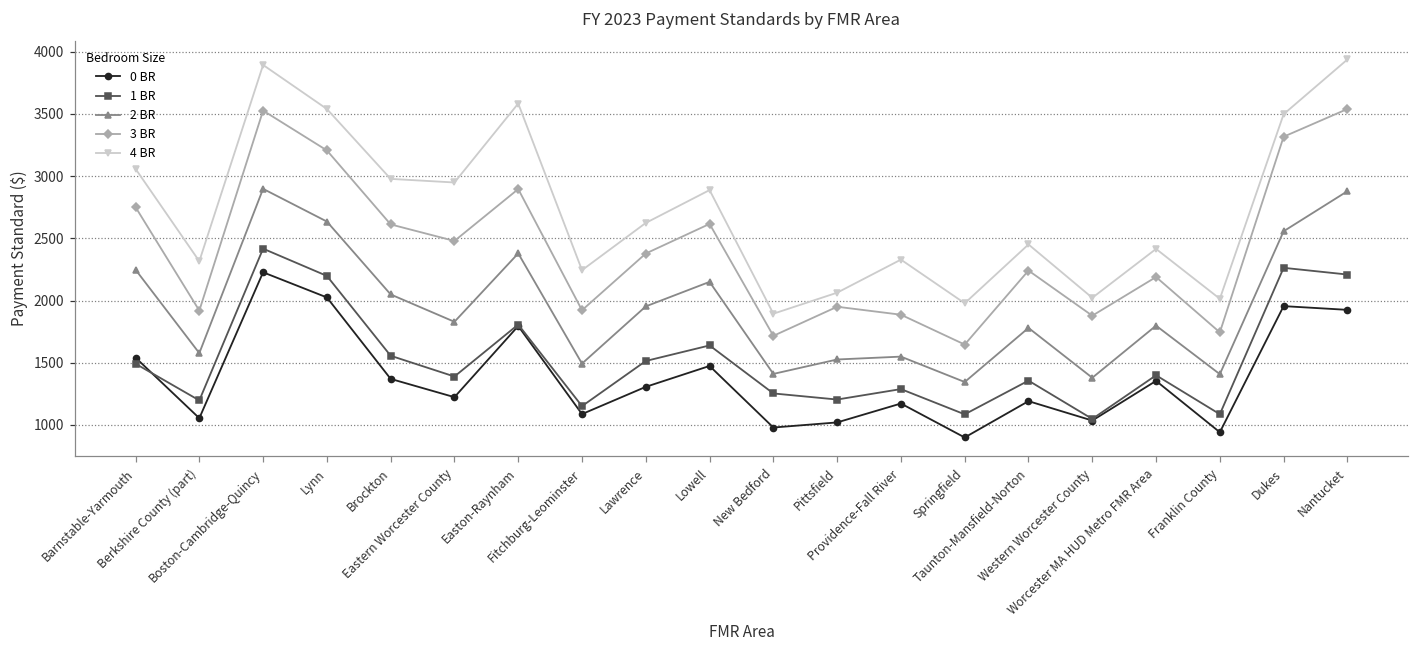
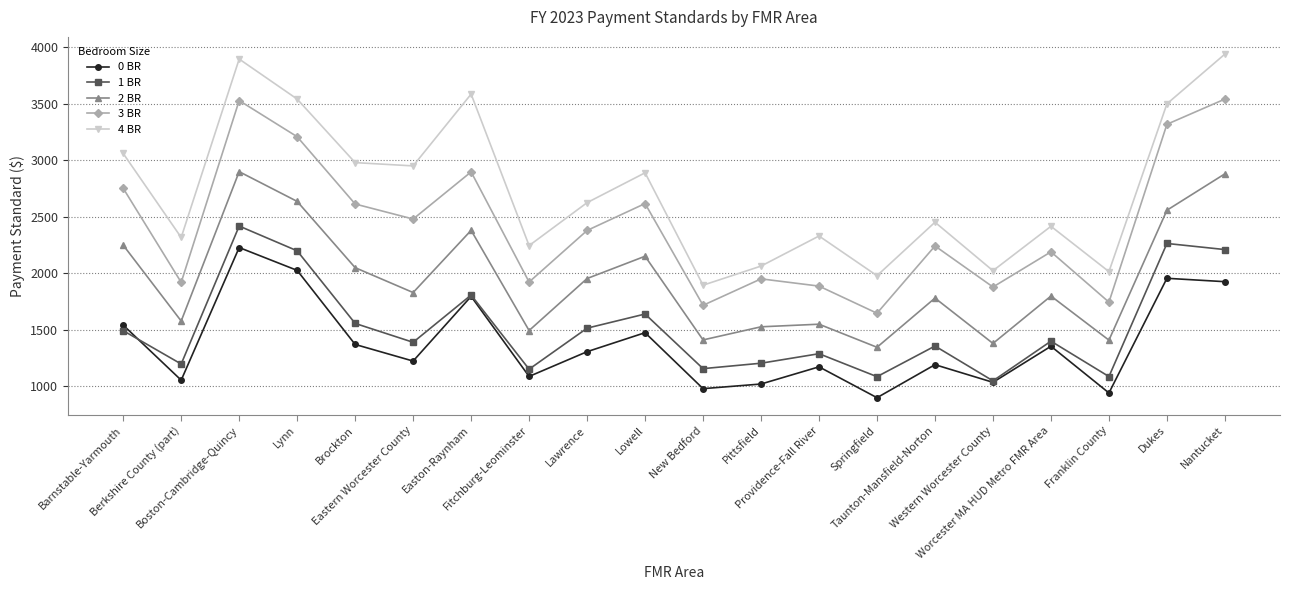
  {
    "0 BR": {
      "Barnstable-Yarmouth": 1540,
      "Berkshire County (part)": 1050,
      "Boston-Cambridge-Quincy": 2230,
      "Lynn": 2030,
      "Brockton": 1370,
      "Eastern Worcester County": 1220,
      "Fitchburg-Leominster": 1090,
      "Lawrence": 1310,
      "Lowell": 1470,
      "New Bedford": 980,
      "Pittsfield": 1020,
      "Providence-Fall River": 1170,
      "Springfield": 900,
      "Taunton-Mansfield-Norton": 1190,
      "Worcester MA HUD Metro FMR Area": 1350,
      "Franklin County": 940,
      "Dukes": 1960,
      "Nantucket": 1930
    },
    "1 BR": {
      "Barnstable-Yarmouth": 1490,
      "Berkshire County (part)": 1200,
      "Boston-Cambridge-Quincy": 2420,
      "Lynn": 2200,
      "Brockton": 1560,
      "Eastern Worcester County": 1390,
      "Fitchburg-Leominster": 1150,
      "Lawrence": 1510,
      "Lowell": 1640,
-     "New Bedford": 1250,
+     "New Bedford": 1160,
      "Pittsfield": 1200,
      "Providence-Fall River": 1290,
      "Springfield": 1090,
      "Taunton-Mansfield-Norton": 1360,
      "Worcester MA HUD Metro FMR Area": 1400,
      "Franklin County": 1090,
      "Dukes": 2260,
      "Nantucket": 2210
    }
  }
